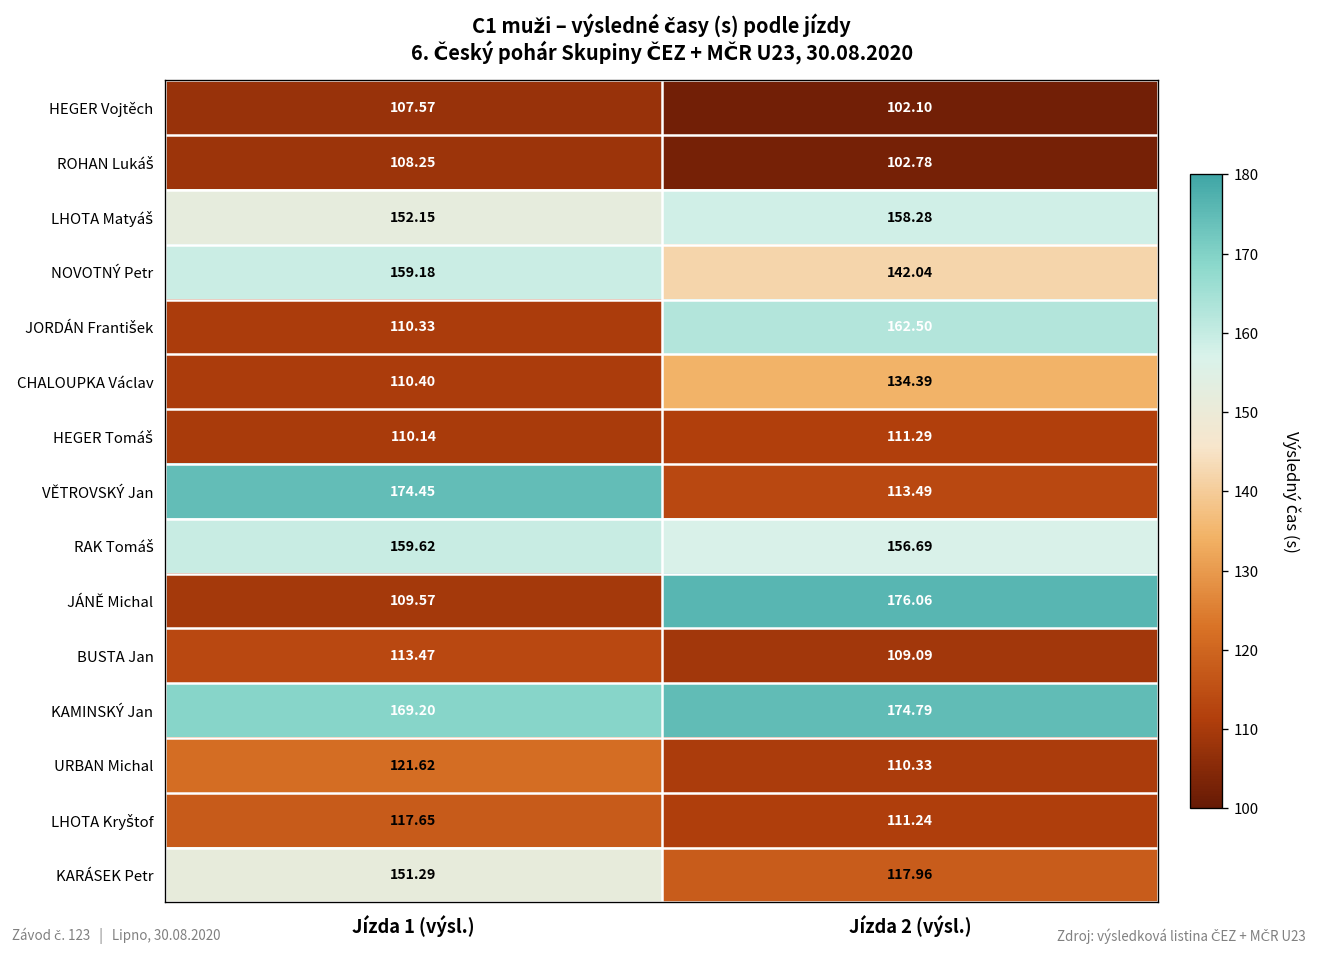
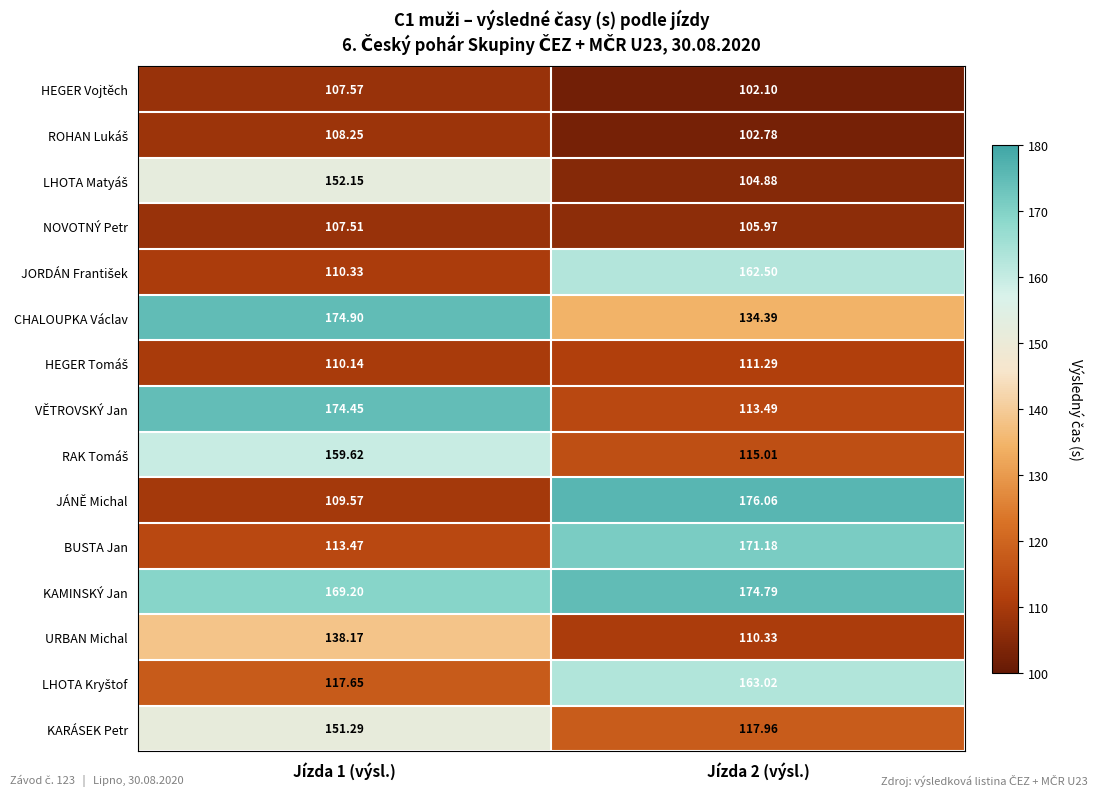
  {
    "HEGER Vojtěch": {
      "Jízda 1 (výsl.)": 107.57,
      "Jízda 2 (výsl.)": 102.10
    },
    "ROHAN Lukáš": {
      "Jízda 1 (výsl.)": 108.25,
      "Jízda 2 (výsl.)": 102.78
    },
    "LHOTA Matyáš": {
      "Jízda 1 (výsl.)": 152.15,
-     "Jízda 2 (výsl.)": 158.28
+     "Jízda 2 (výsl.)": 104.88
    },
    "NOVOTNÝ Petr": {
-     "Jízda 1 (výsl.)": 159.18,
-     "Jízda 2 (výsl.)": 142.04
+     "Jízda 1 (výsl.)": 107.51,
+     "Jízda 2 (výsl.)": 105.97
    },
    "JORDÁN František": {
      "Jízda 1 (výsl.)": 110.33,
      "Jízda 2 (výsl.)": 162.50
    },
    "CHALOUPKA Václav": {
-     "Jízda 1 (výsl.)": 110.40,
+     "Jízda 1 (výsl.)": 174.90,
      "Jízda 2 (výsl.)": 134.39
    },
    "HEGER Tomáš": {
      "Jízda 1 (výsl.)": 110.14,
      "Jízda 2 (výsl.)": 111.29
    },
    "VĚTROVSKÝ Jan": {
      "Jízda 1 (výsl.)": 174.45,
      "Jízda 2 (výsl.)": 113.49
    },
    "RAK Tomáš": {
      "Jízda 1 (výsl.)": 159.62,
-     "Jízda 2 (výsl.)": 156.69
+     "Jízda 2 (výsl.)": 115.01
    },
    "JÁNĚ Michal": {
      "Jízda 1 (výsl.)": 109.57,
      "Jízda 2 (výsl.)": 176.06
    },
    "BUSTA Jan": {
      "Jízda 1 (výsl.)": 113.47,
-     "Jízda 2 (výsl.)": 109.09
+     "Jízda 2 (výsl.)": 171.18
    },
    "KAMINSKÝ Jan": {
      "Jízda 1 (výsl.)": 169.20,
      "Jízda 2 (výsl.)": 174.79
    },
    "URBAN Michal": {
-     "Jízda 1 (výsl.)": 121.62,
+     "Jízda 1 (výsl.)": 138.17,
      "Jízda 2 (výsl.)": 110.33
    },
    "LHOTA Kryštof": {
      "Jízda 1 (výsl.)": 117.65,
-     "Jízda 2 (výsl.)": 111.24
+     "Jízda 2 (výsl.)": 163.02
    },
    "KARÁSEK Petr": {
      "Jízda 1 (výsl.)": 151.29,
      "Jízda 2 (výsl.)": 117.96
    }
  }
